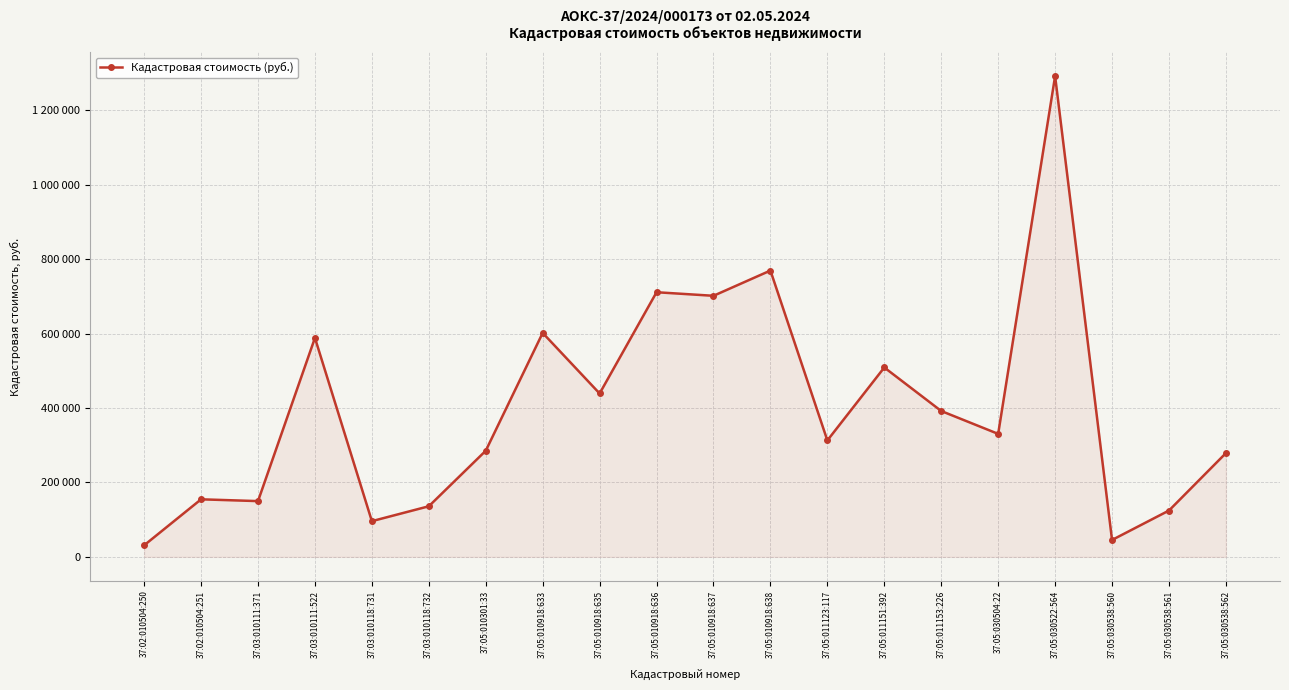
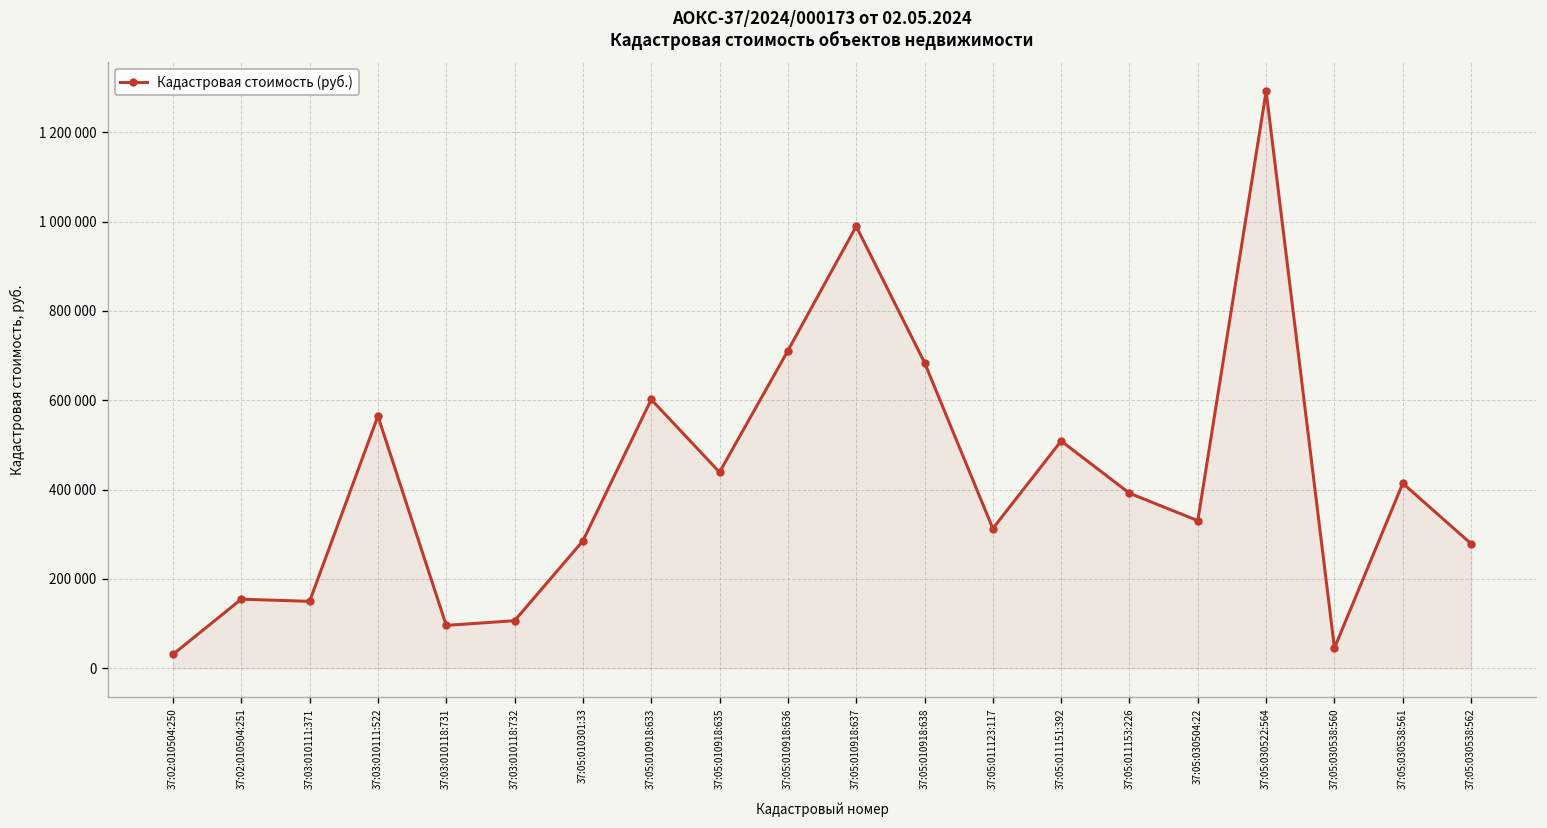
  {
    "37:02:010504:250": 30000,
    "37:02:010504:251": 150000,
    "37:03:010111:371": 150000,
-   "37:03:010111:522": 590000,
+   "37:03:010111:522": 560000,
    "37:03:010118:731": 100000,
-   "37:03:010118:732": 140000,
+   "37:03:010118:732": 110000,
    "37:05:010301:33": 290000,
    "37:05:010918:633": 600000,
    "37:05:010918:635": 440000,
    "37:05:010918:636": 710000,
-   "37:05:010918:637": 700000,
-   "37:05:010918:638": 770000,
+   "37:05:010918:637": 990000,
+   "37:05:010918:638": 680000,
    "37:05:011123:117": 310000,
    "37:05:011151:392": 510000,
    "37:05:011153:226": 390000,
    "37:05:030504:22": 330000,
    "37:05:030522:564": 1290000,
    "37:05:030538:560": 50000,
-   "37:05:030538:561": 120000,
+   "37:05:030538:561": 410000,
    "37:05:030538:562": 280000
  }
